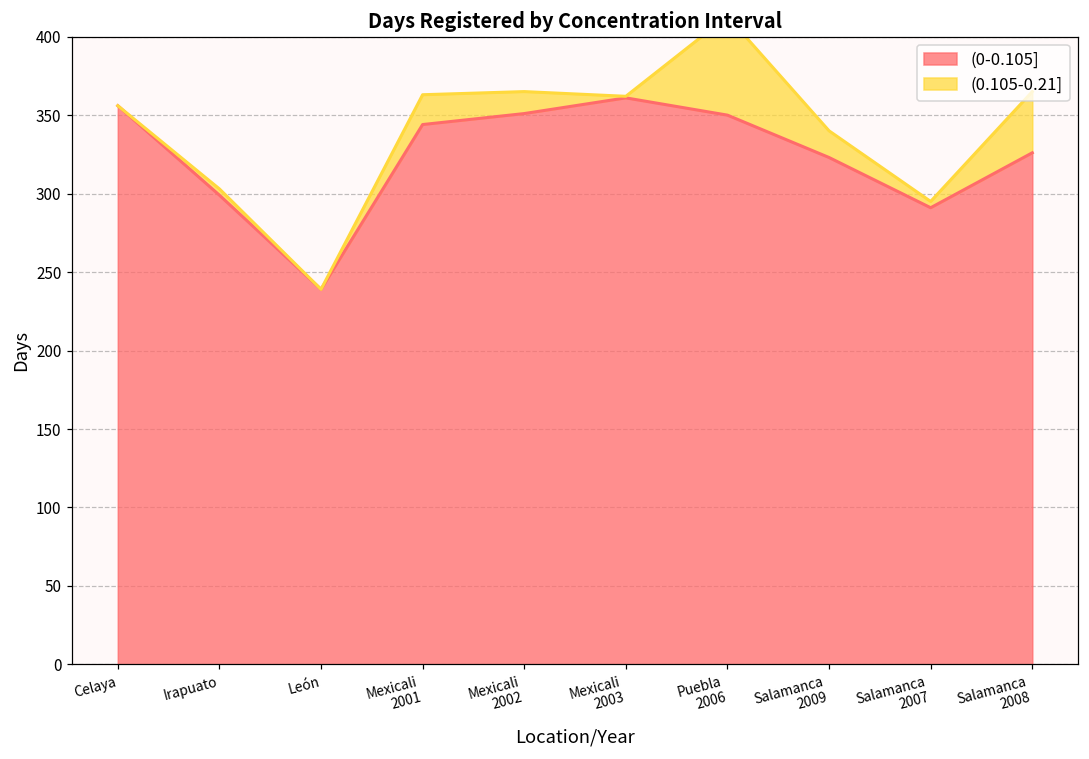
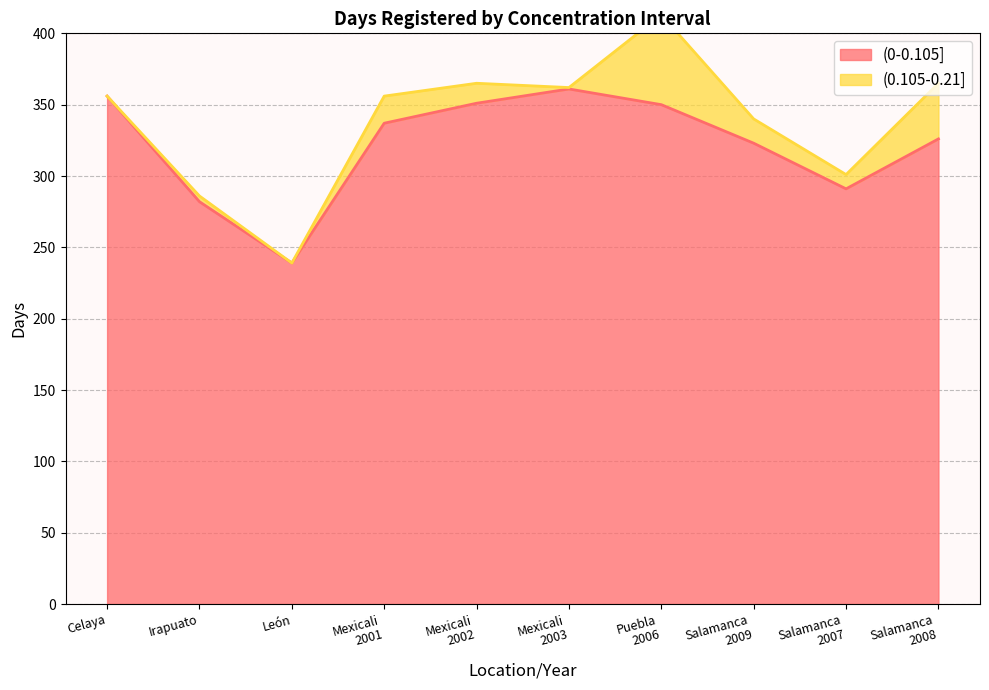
  {
    "(0-0.105]": {
-     "Irapuato": 299,
-     "Mexicali 2001": 344,
+     "Irapuato": 282,
+     "Mexicali 2001": 337,
      "Mexicali 2002": 351,
      "Puebla 2006": 350,
      "Salamanca 2009": 323,
      "Salamanca 2007": 291,
      "Salamanca 2008": 326
    },
    "(0.105-0.21]": {
      "Irapuato": 4,
      "Mexicali 2001": 19,
      "Mexicali 2002": 14,
      "Salamanca 2009": 17,
-     "Salamanca 2007": 4
+     "Salamanca 2007": 10
    }
  }
